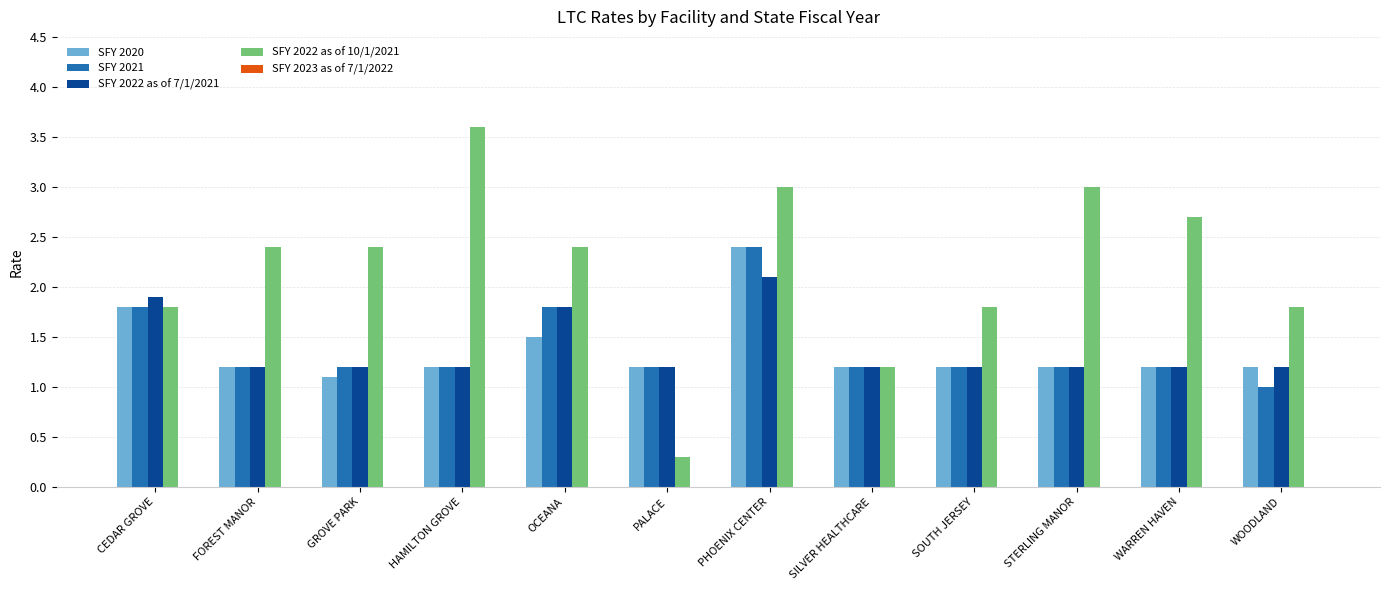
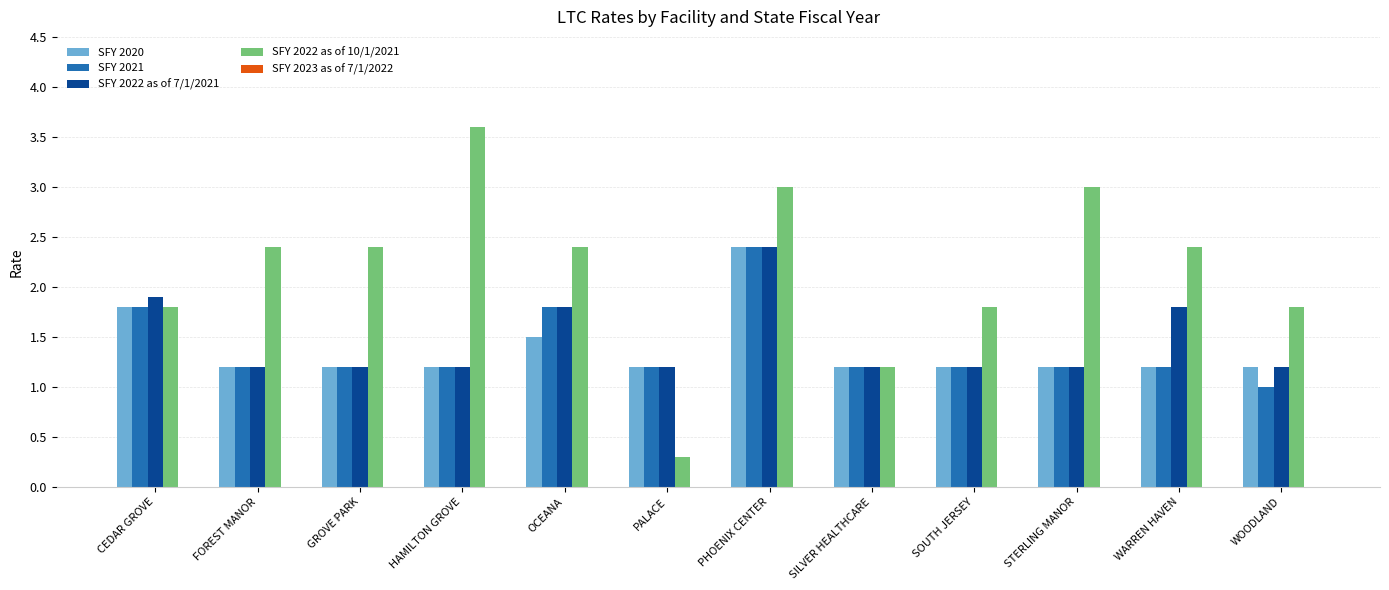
  {
    "SFY 2020": {
      "CEDAR GROVE": 1.8,
      "FOREST MANOR": 1.2,
-     "GROVE PARK": 1.1,
+     "GROVE PARK": 1.2,
      "HAMILTON GROVE": 1.2,
      "OCEANA": 1.5,
      "PALACE": 1.2,
      "PHOENIX CENTER": 2.4,
      "SILVER HEALTHCARE": 1.2,
      "SOUTH JERSEY": 1.2,
      "STERLING MANOR": 1.2,
      "WARREN HAVEN": 1.2,
      "WOODLAND": 1.2
    },
    "SFY 2021": {
      "CEDAR GROVE": 1.8,
      "FOREST MANOR": 1.2,
      "GROVE PARK": 1.2,
      "HAMILTON GROVE": 1.2,
      "OCEANA": 1.8,
      "PALACE": 1.2,
      "PHOENIX CENTER": 2.4,
      "SILVER HEALTHCARE": 1.2,
      "SOUTH JERSEY": 1.2,
      "STERLING MANOR": 1.2,
      "WARREN HAVEN": 1.2,
      "WOODLAND": 1.0
    },
    "SFY 2022 as of 7/1/2021": {
      "CEDAR GROVE": 1.9,
      "FOREST MANOR": 1.2,
      "GROVE PARK": 1.2,
      "HAMILTON GROVE": 1.2,
      "OCEANA": 1.8,
      "PALACE": 1.2,
-     "PHOENIX CENTER": 2.1,
+     "PHOENIX CENTER": 2.4,
      "SILVER HEALTHCARE": 1.2,
      "SOUTH JERSEY": 1.2,
      "STERLING MANOR": 1.2,
-     "WARREN HAVEN": 1.2,
+     "WARREN HAVEN": 1.8,
      "WOODLAND": 1.2
    },
    "SFY 2022 as of 10/1/2021": {
      "CEDAR GROVE": 1.8,
      "FOREST MANOR": 2.4,
      "GROVE PARK": 2.4,
      "HAMILTON GROVE": 3.6,
      "OCEANA": 2.4,
      "PALACE": 0.3,
      "PHOENIX CENTER": 3.0,
      "SILVER HEALTHCARE": 1.2,
      "SOUTH JERSEY": 1.8,
      "STERLING MANOR": 3.0,
-     "WARREN HAVEN": 2.7,
+     "WARREN HAVEN": 2.4,
      "WOODLAND": 1.8
    },
    "SFY 2023 as of 7/1/2022": {
      "CEDAR GROVE": 0.0,
      "FOREST MANOR": 0.0,
      "GROVE PARK": 0.0,
      "HAMILTON GROVE": 0.0,
      "OCEANA": 0.0,
      "PALACE": 0.0,
      "PHOENIX CENTER": 0.0,
      "SILVER HEALTHCARE": 0.0,
      "SOUTH JERSEY": 0.0,
      "STERLING MANOR": 0.0,
      "WARREN HAVEN": 0.0,
      "WOODLAND": 0.0
    }
  }
